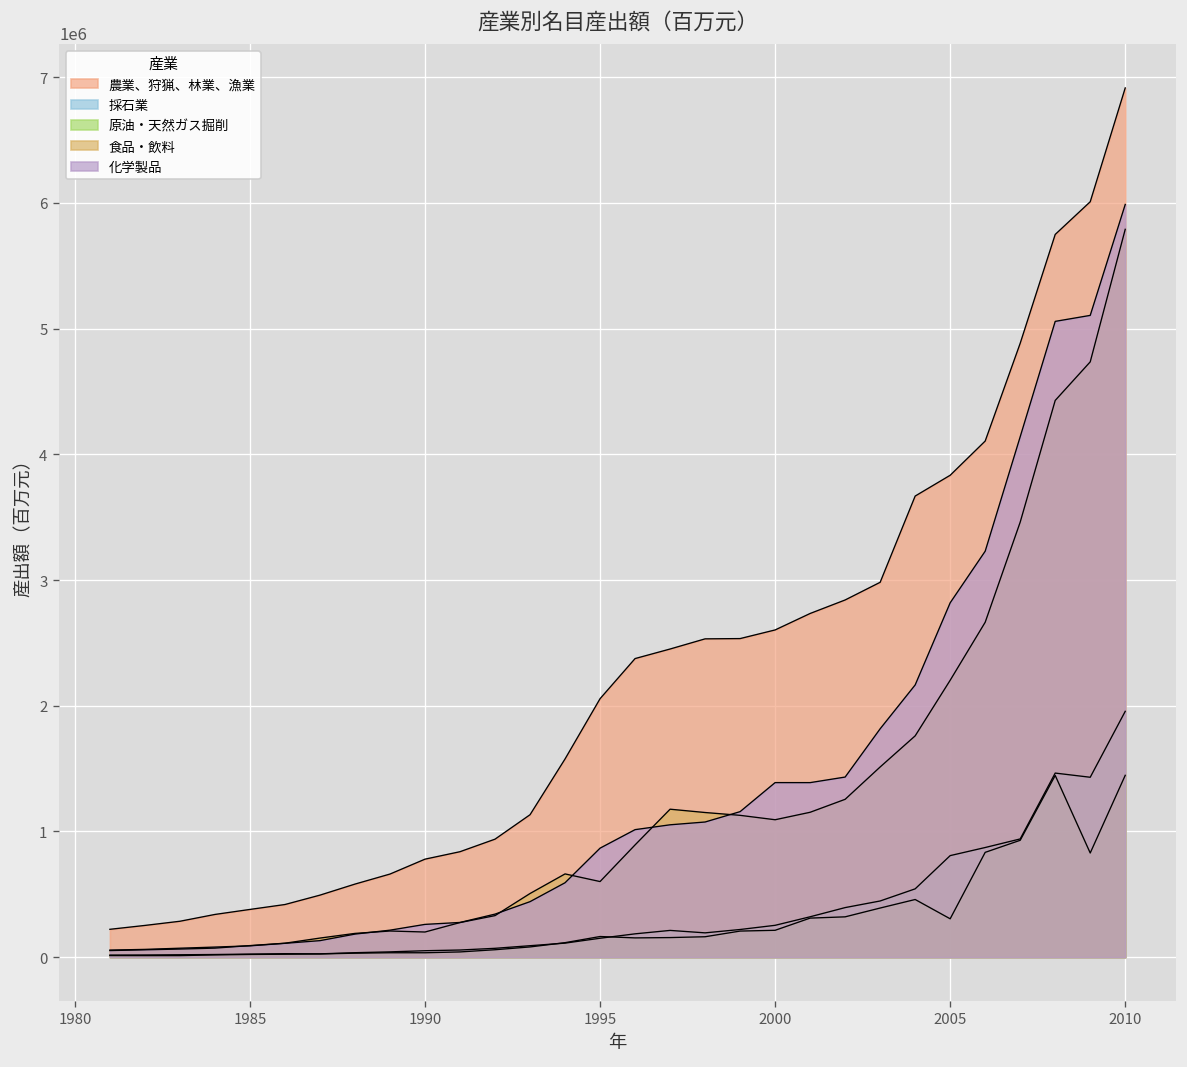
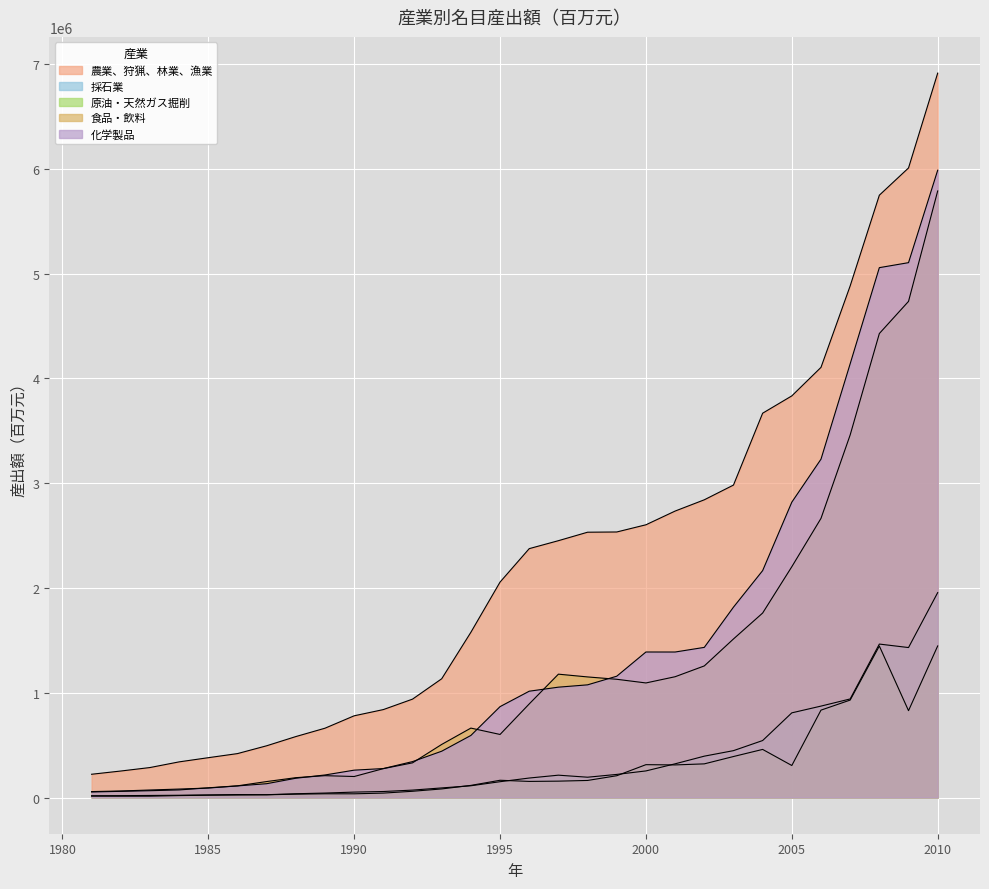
  {
    "原油・天然ガス掘削": {
-     "2000": 210000,
+     "2000": 310000,
      "2005": 310000,
      "2010": 1450000
    }
  }
